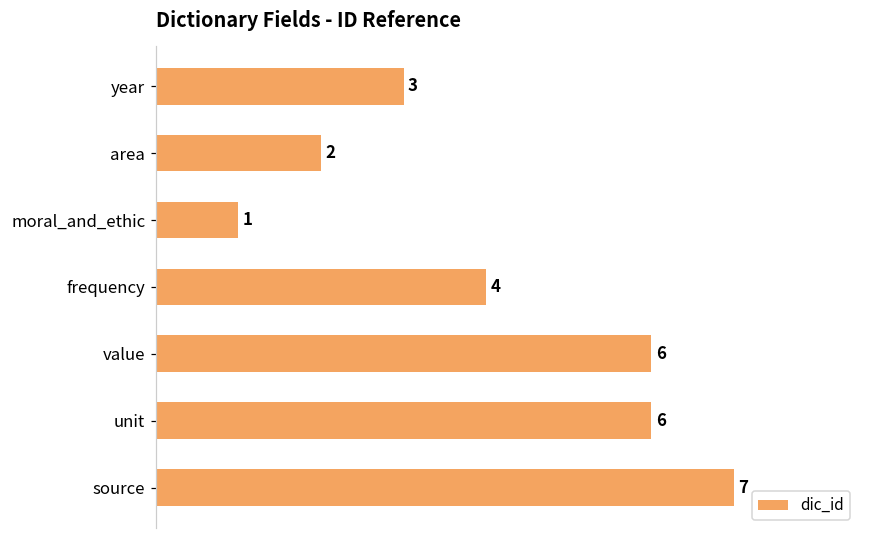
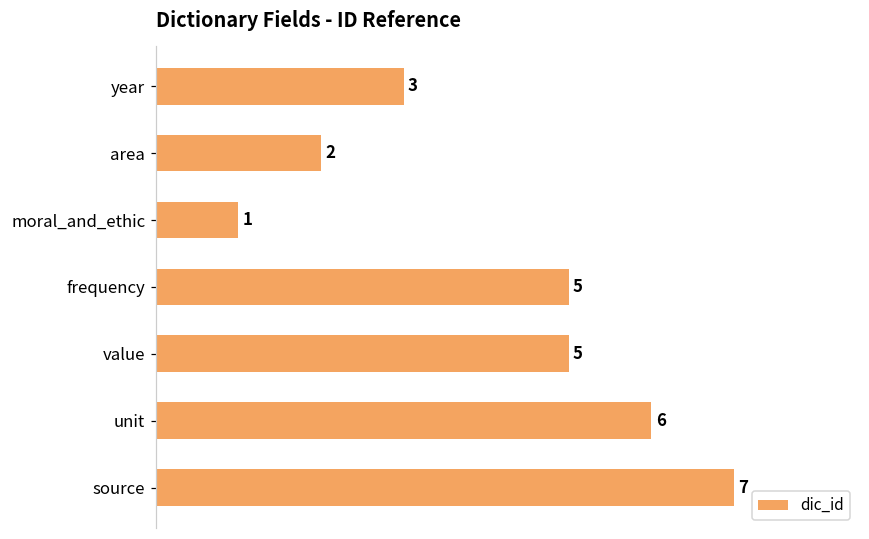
  {
    "year": 3,
    "area": 2,
    "moral_and_ethic": 1,
-   "frequency": 4,
-   "value": 6,
+   "frequency": 5,
+   "value": 5,
    "unit": 6,
    "source": 7
  }
